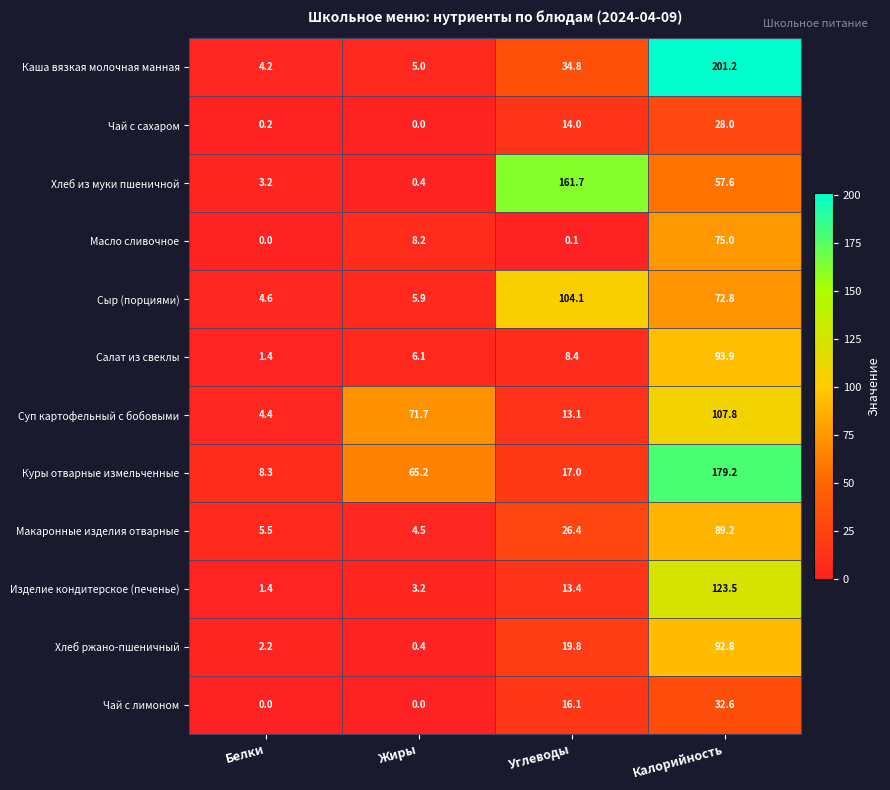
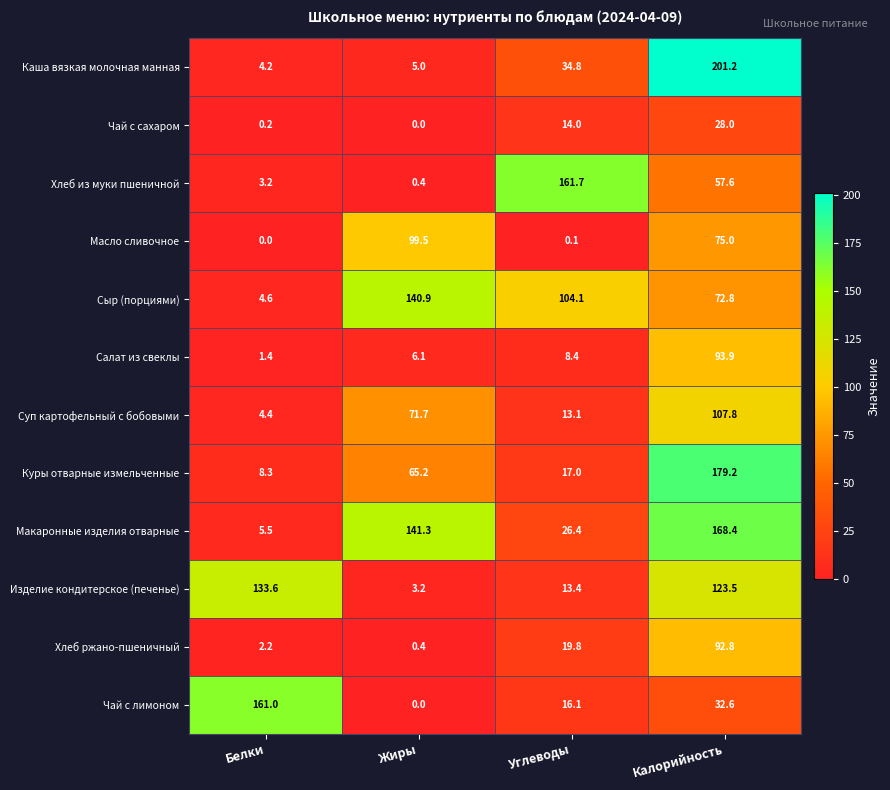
  {
    "Каша вязкая молочная манная": {
      "Белки": 4.2,
      "Жиры": 5.0,
      "Углеводы": 34.8,
      "Калорийность": 201.2
    },
    "Чай с сахаром": {
      "Белки": 0.2,
      "Жиры": 0.0,
      "Углеводы": 14.0,
      "Калорийность": 28.0
    },
    "Хлеб из муки пшеничной": {
      "Белки": 3.2,
      "Жиры": 0.4,
      "Углеводы": 161.7,
      "Калорийность": 57.6
    },
    "Масло сливочное": {
      "Белки": 0.0,
-     "Жиры": 8.2,
+     "Жиры": 99.5,
      "Углеводы": 0.1,
      "Калорийность": 75.0
    },
    "Сыр (порциями)": {
      "Белки": 4.6,
-     "Жиры": 5.9,
+     "Жиры": 140.9,
      "Углеводы": 104.1,
      "Калорийность": 72.8
    },
    "Салат из свеклы": {
      "Белки": 1.4,
      "Жиры": 6.1,
      "Углеводы": 8.4,
      "Калорийность": 93.9
    },
    "Суп картофельный с бобовыми": {
      "Белки": 4.4,
      "Жиры": 71.7,
      "Углеводы": 13.1,
      "Калорийность": 107.8
    },
    "Куры отварные измельченные": {
      "Белки": 8.3,
      "Жиры": 65.2,
      "Углеводы": 17.0,
      "Калорийность": 179.2
    },
    "Макаронные изделия отварные": {
      "Белки": 5.5,
-     "Жиры": 4.5,
+     "Жиры": 141.3,
      "Углеводы": 26.4,
-     "Калорийность": 89.2
+     "Калорийность": 168.4
    },
    "Изделие кондитерское (печенье)": {
-     "Белки": 1.4,
+     "Белки": 133.6,
      "Жиры": 3.2,
      "Углеводы": 13.4,
      "Калорийность": 123.5
    },
    "Хлеб ржано-пшеничный": {
      "Белки": 2.2,
      "Жиры": 0.4,
      "Углеводы": 19.8,
      "Калорийность": 92.8
    },
    "Чай с лимоном": {
-     "Белки": 0.0,
+     "Белки": 161.0,
      "Жиры": 0.0,
      "Углеводы": 16.1,
      "Калорийность": 32.6
    }
  }
